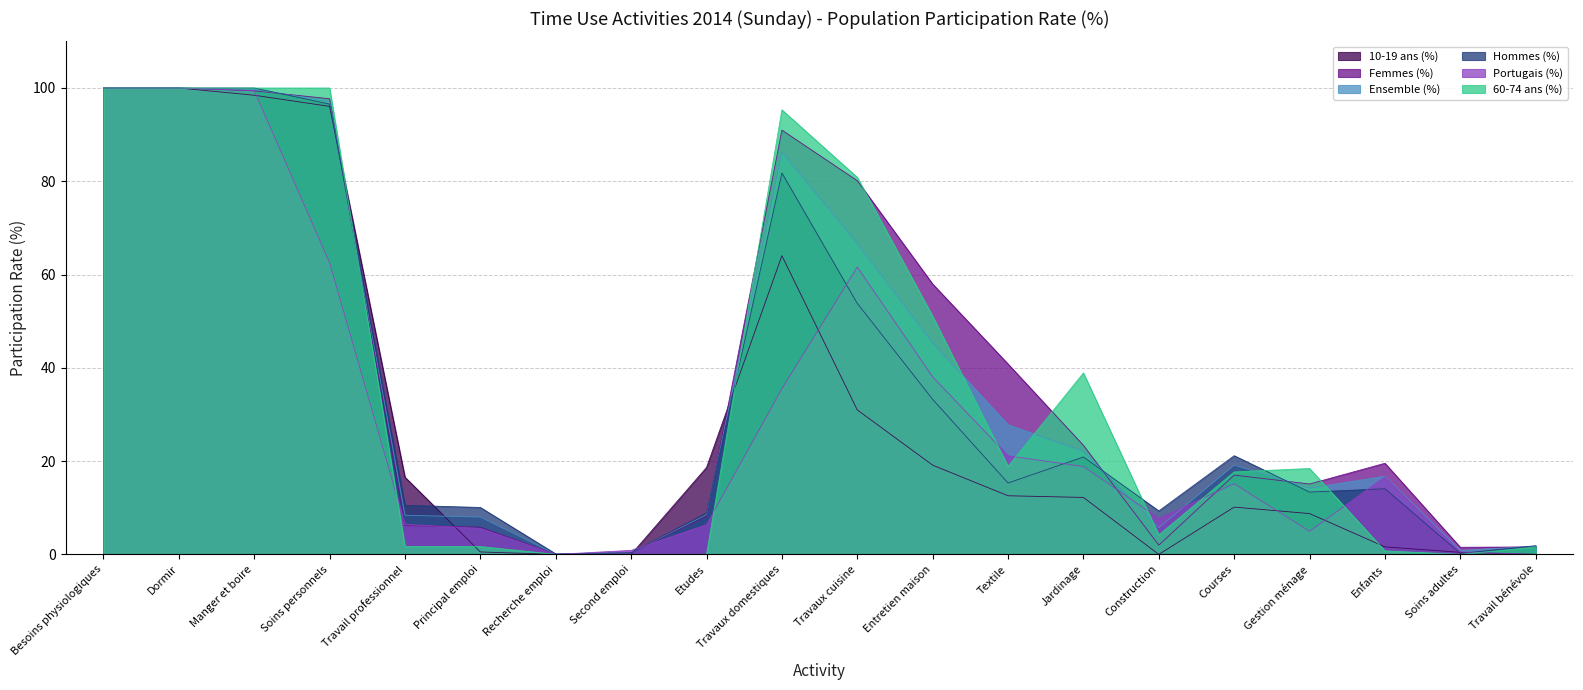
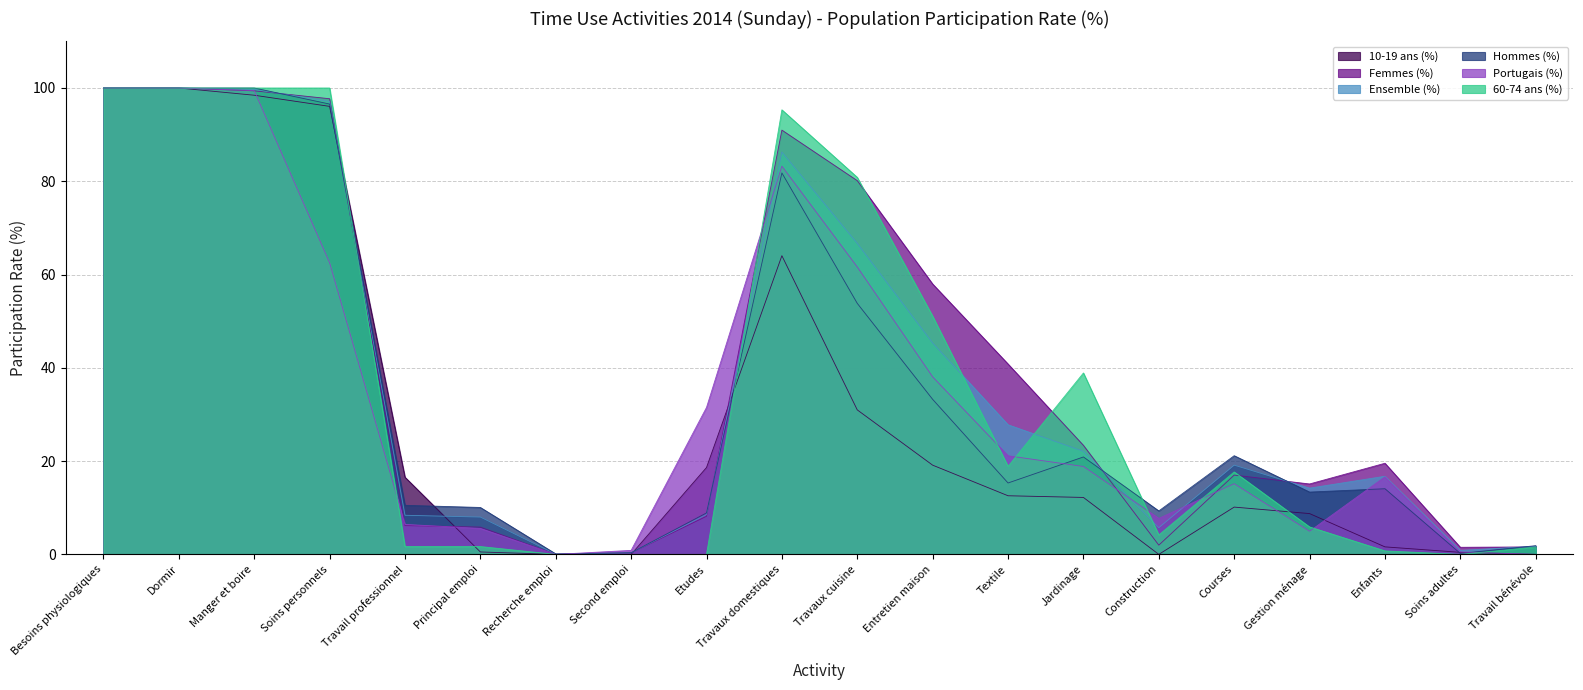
  {
    "10-19 ans (%)": {
      "Manger et boire": 98,
      "Travail professionnel": 17,
      "Principal emploi": 1,
      "Etudes": 19,
      "Travaux domestiques": 64,
      "Travaux cuisine": 31,
      "Entretien maison": 19,
      "Textile": 13,
      "Jardinage": 12,
      "Construction": 0,
      "Courses": 10,
      "Gestion ménage": 9,
      "Enfants": 2
    },
    "Femmes (%)": {
      "Soins personnels": 98,
      "Travaux domestiques": 91,
      "Travaux cuisine": 80,
      "Entretien maison": 58,
      "Textile": 41,
      "Jardinage": 23,
      "Construction": 2,
      "Courses": 17,
      "Gestion ménage": 15,
      "Enfants": 20,
      "Soins adultes": 2
    },
    "Ensemble (%)": {
      "Soins personnels": 97,
      "Travail professionnel": 8,
      "Principal emploi": 8,
      "Travaux domestiques": 86,
      "Travaux cuisine": 67,
      "Entretien maison": 45,
      "Textile": 28,
      "Jardinage": 22,
      "Construction": 6,
      "Courses": 19,
      "Gestion ménage": 14
    },
    "Hommes (%)": {
      "Travail professionnel": 11,
      "Principal emploi": 10,
      "Travaux domestiques": 82,
      "Travaux cuisine": 54,
      "Entretien maison": 33,
      "Textile": 15,
      "Jardinage": 21,
      "Construction": 9,
      "Courses": 21,
      "Gestion ménage": 13,
      "Enfants": 14
    },
    "Portugais (%)": {
      "Soins personnels": 63,
-     "Etudes": 6,
-     "Travaux domestiques": 36,
+     "Etudes": 32,
+     "Travaux domestiques": 83,
      "Travaux cuisine": 62,
      "Entretien maison": 38,
      "Textile": 21,
      "Jardinage": 19,
      "Construction": 8,
      "Courses": 15,
      "Gestion ménage": 5
    },
    "60-74 ans (%)": {
      "Soins personnels": 100,
      "Travail professionnel": 2,
      "Principal emploi": 2,
      "Etudes": 0,
      "Travaux domestiques": 95,
      "Travaux cuisine": 81,
      "Entretien maison": 51,
      "Textile": 19,
      "Jardinage": 39,
      "Construction": 4,
      "Courses": 18,
-     "Gestion ménage": 18,
+     "Gestion ménage": 6,
      "Enfants": 1
    }
  }
